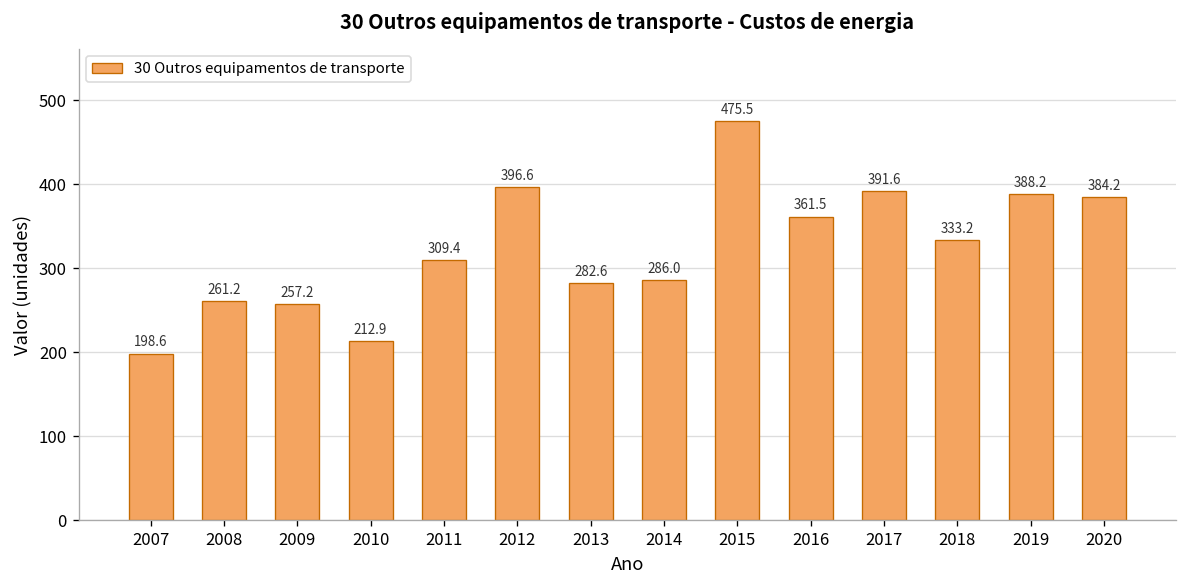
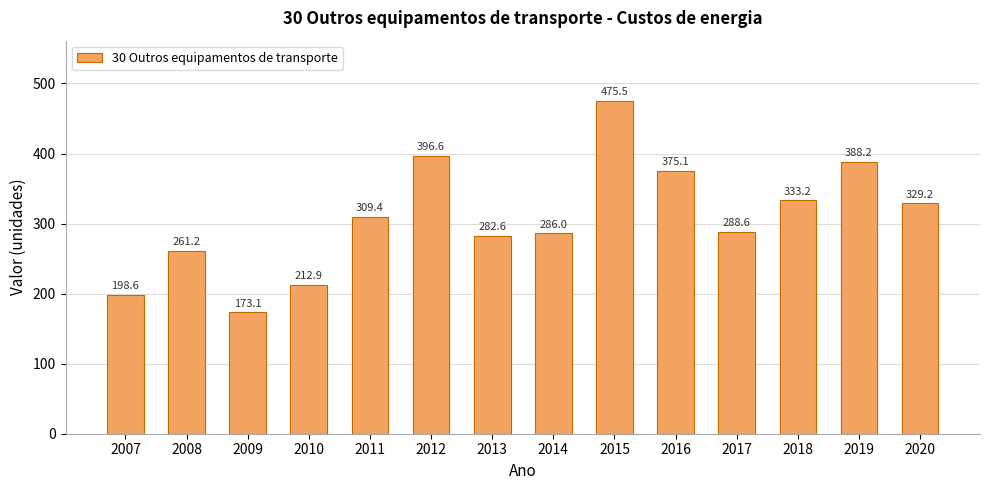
  {
    "2007": 198.6,
    "2008": 261.2,
-   "2009": 257.2,
+   "2009": 173.1,
    "2010": 212.9,
    "2011": 309.4,
    "2012": 396.6,
    "2013": 282.6,
    "2014": 286.0,
    "2015": 475.5,
-   "2016": 361.5,
-   "2017": 391.6,
+   "2016": 375.1,
+   "2017": 288.6,
    "2018": 333.2,
    "2019": 388.2,
-   "2020": 384.2
+   "2020": 329.2
  }
